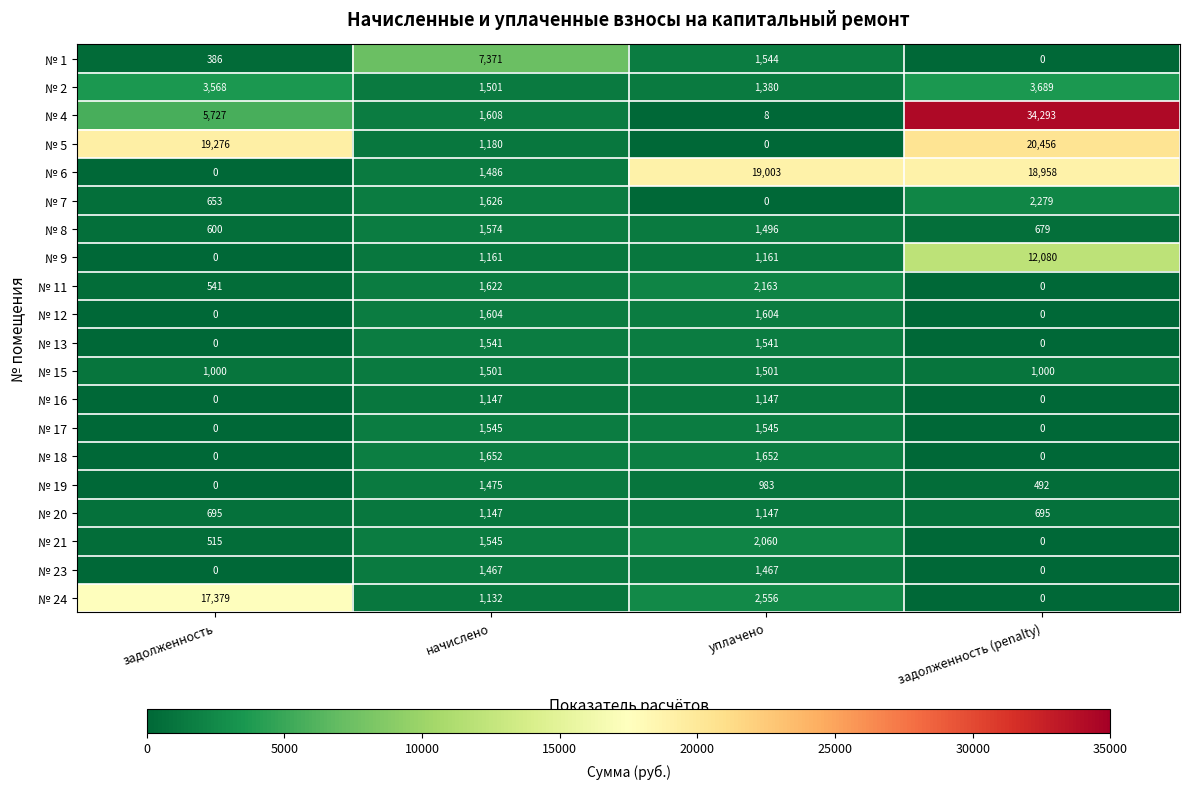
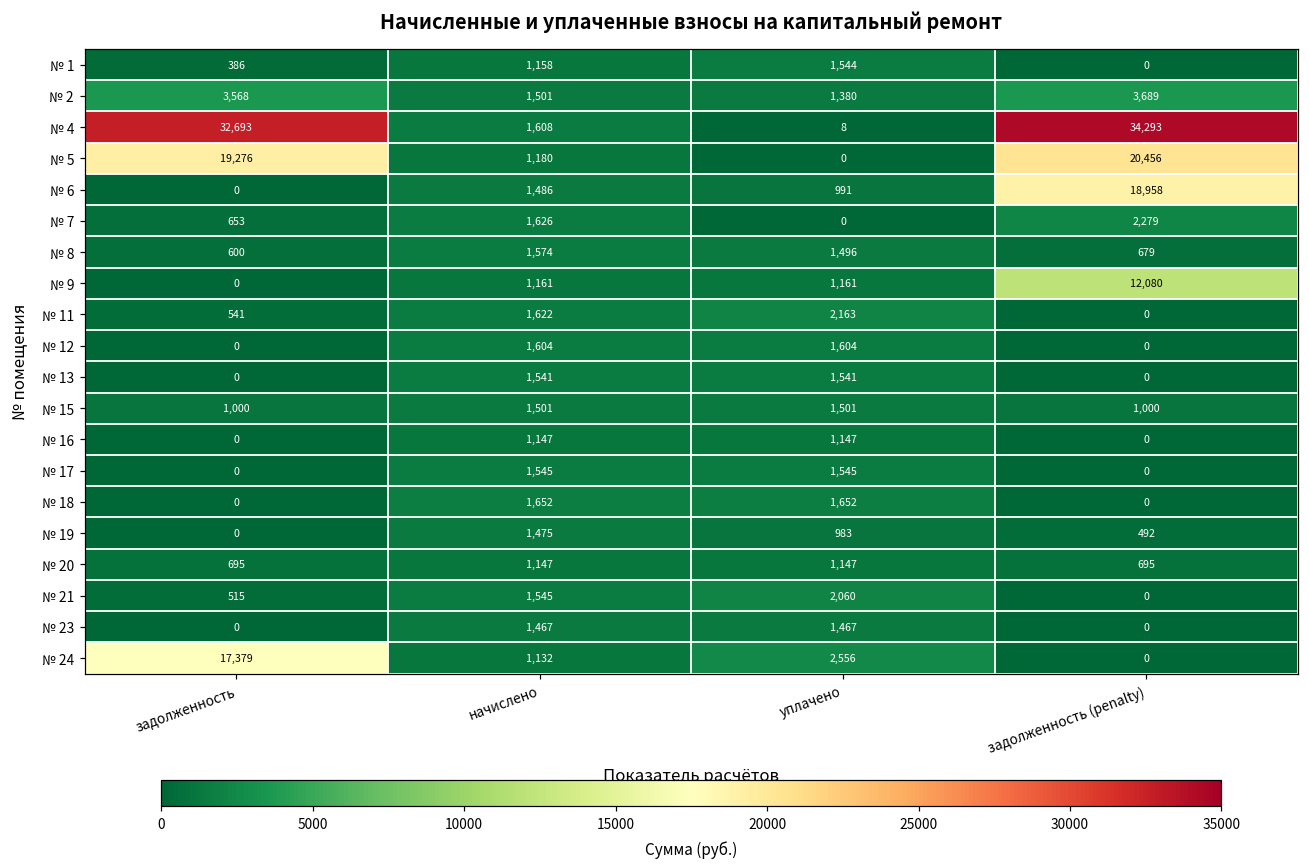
  {
    "№ 1": {
      "задолженность": "386",
-     "начислено": "7,371",
+     "начислено": "1,158",
      "уплачено": "1,544",
      "задолженность (penalty)": "0"
    },
    "№ 2": {
      "задолженность": "3,568",
      "начислено": "1,501",
      "уплачено": "1,380",
      "задолженность (penalty)": "3,689"
    },
    "№ 4": {
-     "задолженность": "5,727",
+     "задолженность": "32,693",
      "начислено": "1,608",
      "уплачено": "8",
      "задолженность (penalty)": "34,293"
    },
    "№ 5": {
      "задолженность": "19,276",
      "начислено": "1,180",
      "уплачено": "0",
      "задолженность (penalty)": "20,456"
    },
    "№ 6": {
      "задолженность": "0",
      "начислено": "1,486",
-     "уплачено": "19,003",
+     "уплачено": "991",
      "задолженность (penalty)": "18,958"
    },
    "№ 7": {
      "задолженность": "653",
      "начислено": "1,626",
      "уплачено": "0",
      "задолженность (penalty)": "2,279"
    },
    "№ 8": {
      "задолженность": "600",
      "начислено": "1,574",
      "уплачено": "1,496",
      "задолженность (penalty)": "679"
    },
    "№ 9": {
      "задолженность": "0",
      "начислено": "1,161",
      "уплачено": "1,161",
      "задолженность (penalty)": "12,080"
    },
    "№ 11": {
      "задолженность": "541",
      "начислено": "1,622",
      "уплачено": "2,163",
      "задолженность (penalty)": "0"
    },
    "№ 12": {
      "задолженность": "0",
      "начислено": "1,604",
      "уплачено": "1,604",
      "задолженность (penalty)": "0"
    },
    "№ 13": {
      "задолженность": "0",
      "начислено": "1,541",
      "уплачено": "1,541",
      "задолженность (penalty)": "0"
    },
    "№ 15": {
      "задолженность": "1,000",
      "начислено": "1,501",
      "уплачено": "1,501",
      "задолженность (penalty)": "1,000"
    },
    "№ 16": {
      "задолженность": "0",
      "начислено": "1,147",
      "уплачено": "1,147",
      "задолженность (penalty)": "0"
    },
    "№ 17": {
      "задолженность": "0",
      "начислено": "1,545",
      "уплачено": "1,545",
      "задолженность (penalty)": "0"
    },
    "№ 18": {
      "задолженность": "0",
      "начислено": "1,652",
      "уплачено": "1,652",
      "задолженность (penalty)": "0"
    },
    "№ 19": {
      "задолженность": "0",
      "начислено": "1,475",
      "уплачено": "983",
      "задолженность (penalty)": "492"
    },
    "№ 20": {
      "задолженность": "695",
      "начислено": "1,147",
      "уплачено": "1,147",
      "задолженность (penalty)": "695"
    },
    "№ 21": {
      "задолженность": "515",
      "начислено": "1,545",
      "уплачено": "2,060",
      "задолженность (penalty)": "0"
    },
    "№ 23": {
      "задолженность": "0",
      "начислено": "1,467",
      "уплачено": "1,467",
      "задолженность (penalty)": "0"
    },
    "№ 24": {
      "задолженность": "17,379",
      "начислено": "1,132",
      "уплачено": "2,556",
      "задолженность (penalty)": "0"
    }
  }
